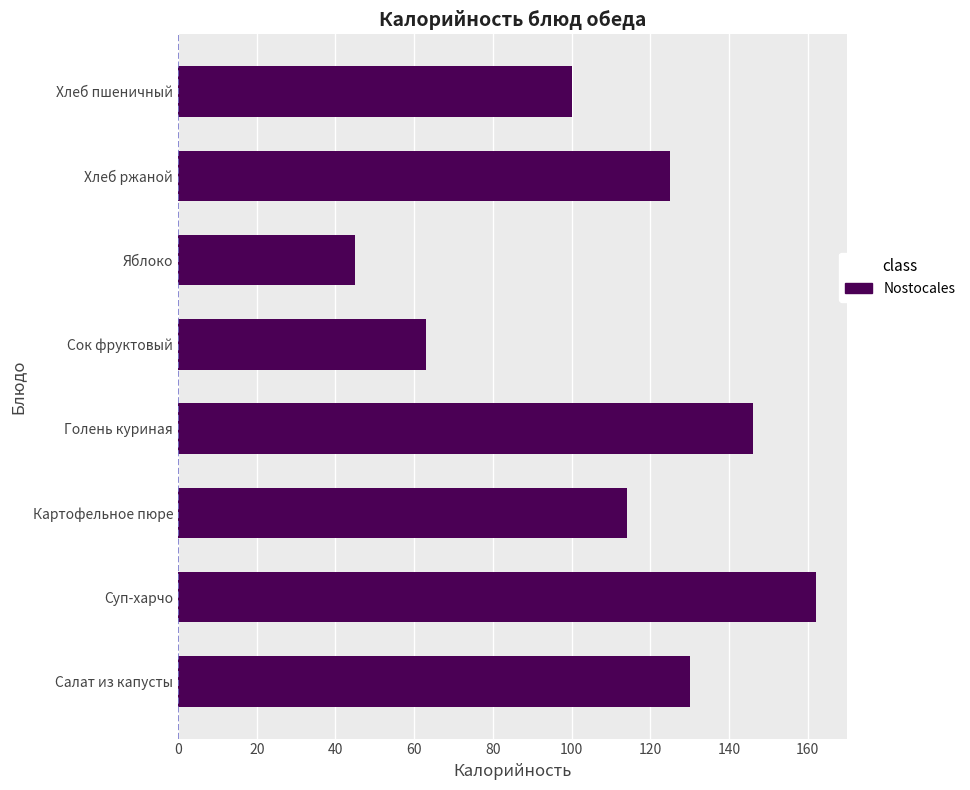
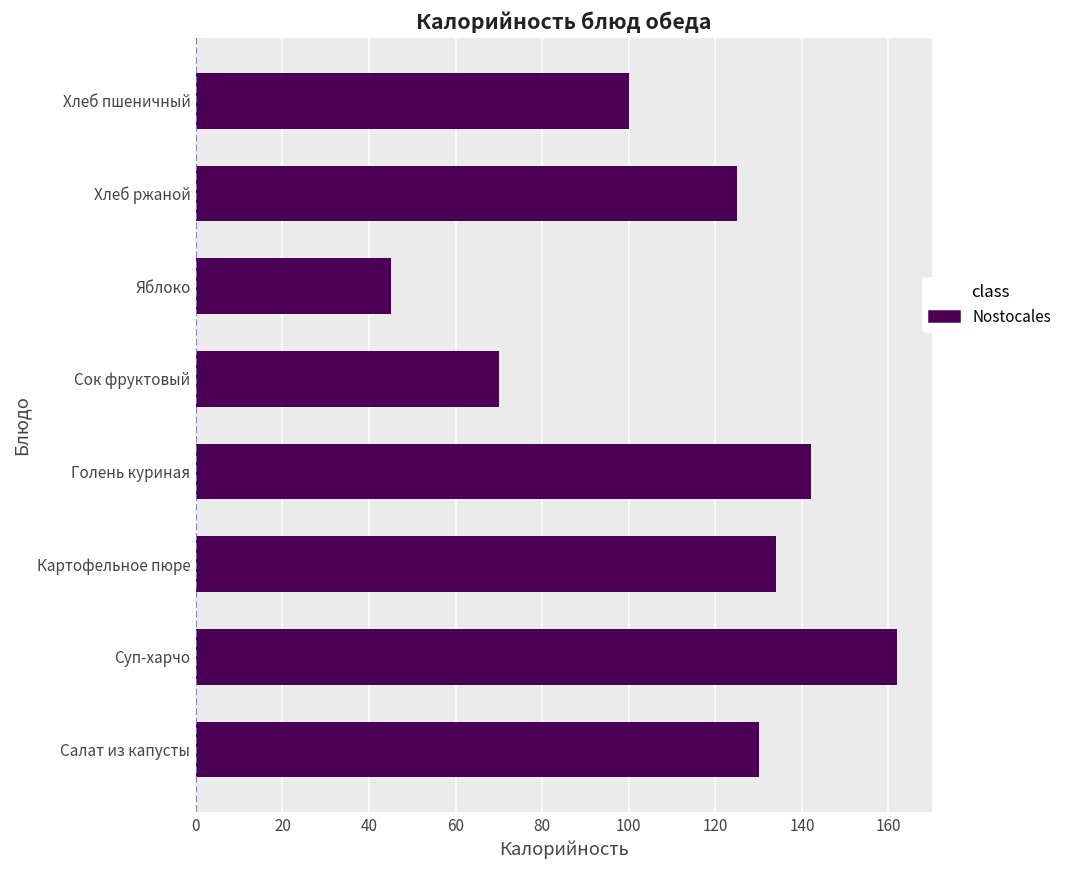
  {
    "Хлеб пшеничный": 100,
    "Хлеб ржаной": 125,
    "Яблоко": 45,
-   "Сок фруктовый": 63,
-   "Голень куриная": 146,
-   "Картофельное пюре": 114,
+   "Сок фруктовый": 70,
+   "Голень куриная": 142,
+   "Картофельное пюре": 134,
    "Суп-харчо": 162,
    "Салат из капусты": 130
  }
